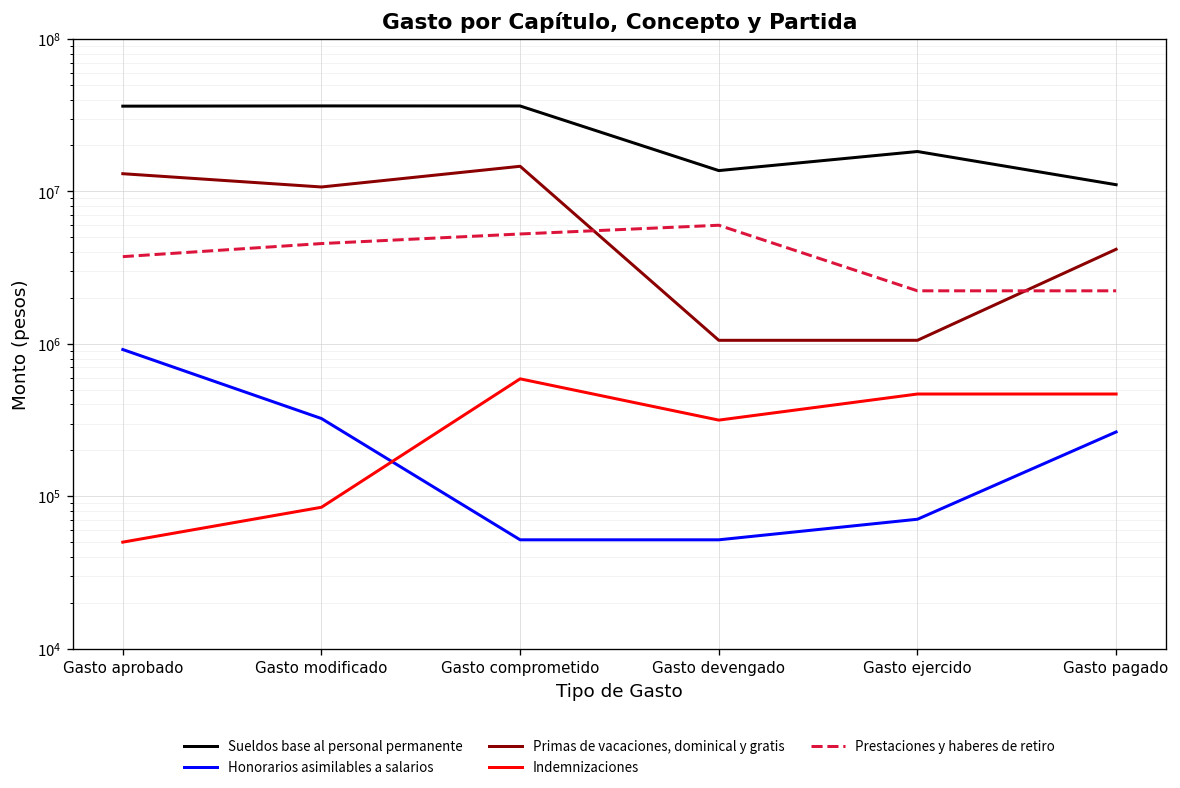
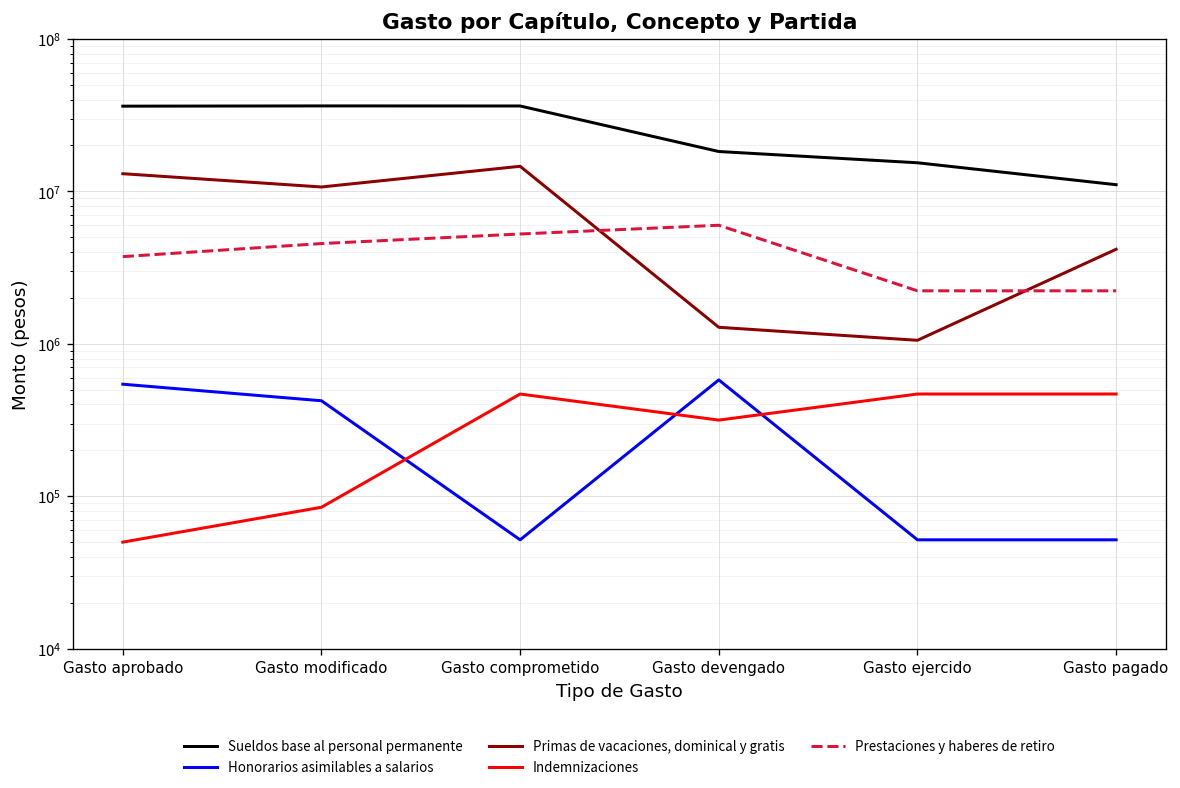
  {
    "Sueldos base al personal permanente": {
      "Gasto aprobado": 36000000,
      "Gasto modificado": 36000000,
      "Gasto comprometido": 36000000,
-     "Gasto devengado": 14000000,
-     "Gasto ejercido": 18000000,
+     "Gasto devengado": 18000000,
+     "Gasto ejercido": 15000000,
      "Gasto pagado": 11000000
    },
    "Honorarios asimilables a salarios": {
-     "Gasto aprobado": 900000,
-     "Gasto modificado": 320000,
+     "Gasto aprobado": 540000,
+     "Gasto modificado": 420000,
      "Gasto comprometido": 52000,
-     "Gasto devengado": 52000,
-     "Gasto ejercido": 70000,
-     "Gasto pagado": 260000
+     "Gasto devengado": 600000,
+     "Gasto ejercido": 52000,
+     "Gasto pagado": 52000
    },
    "Primas de vacaciones, dominical y gratis": {
      "Gasto aprobado": 13000000,
      "Gasto modificado": 11000000,
      "Gasto comprometido": 15000000,
-     "Gasto devengado": 1100000,
+     "Gasto devengado": 1300000,
      "Gasto ejercido": 1100000,
      "Gasto pagado": 4200000
    },
    "Indemnizaciones": {
      "Gasto aprobado": 50000,
      "Gasto modificado": 80000,
-     "Gasto comprometido": 600000,
+     "Gasto comprometido": 470000,
      "Gasto devengado": 320000,
      "Gasto ejercido": 470000,
      "Gasto pagado": 470000
    },
    "Prestaciones y haberes de retiro": {
      "Gasto aprobado": 3700000,
      "Gasto modificado": 4500000,
      "Gasto comprometido": 5300000,
      "Gasto devengado": 6000000,
      "Gasto ejercido": 2200000,
      "Gasto pagado": 2200000
    }
  }
